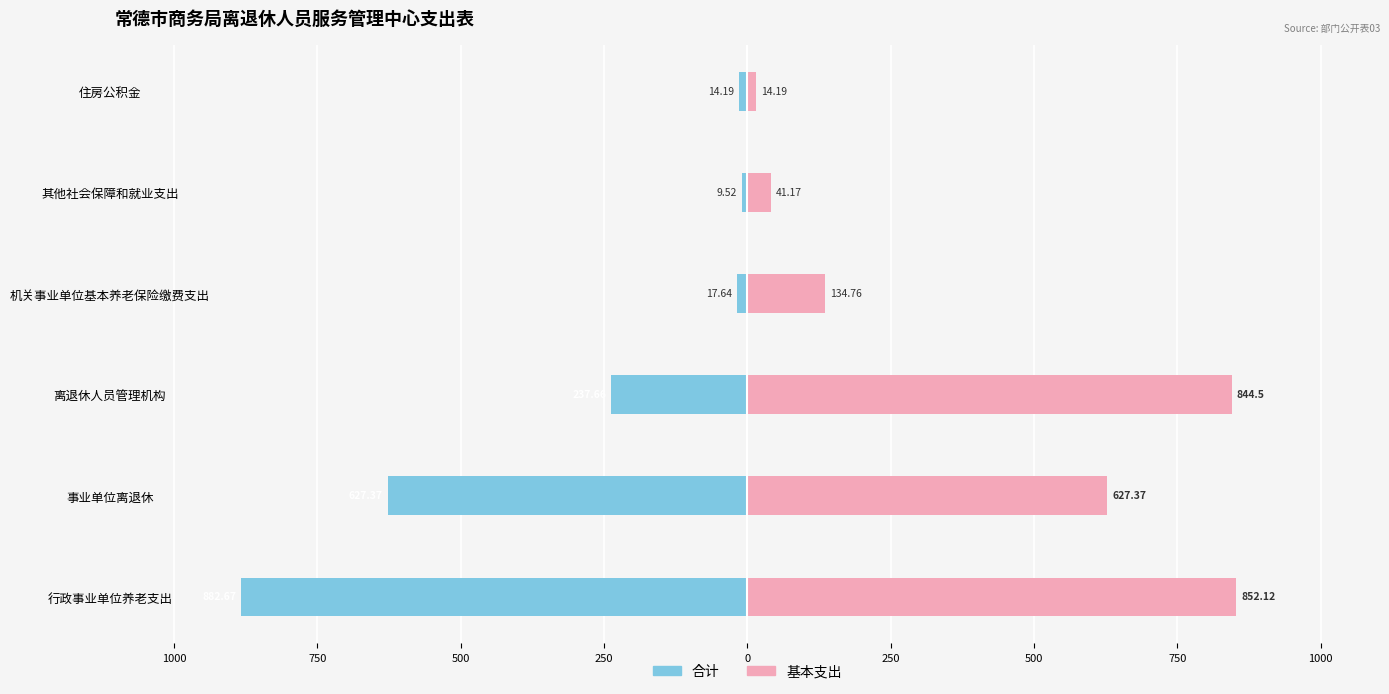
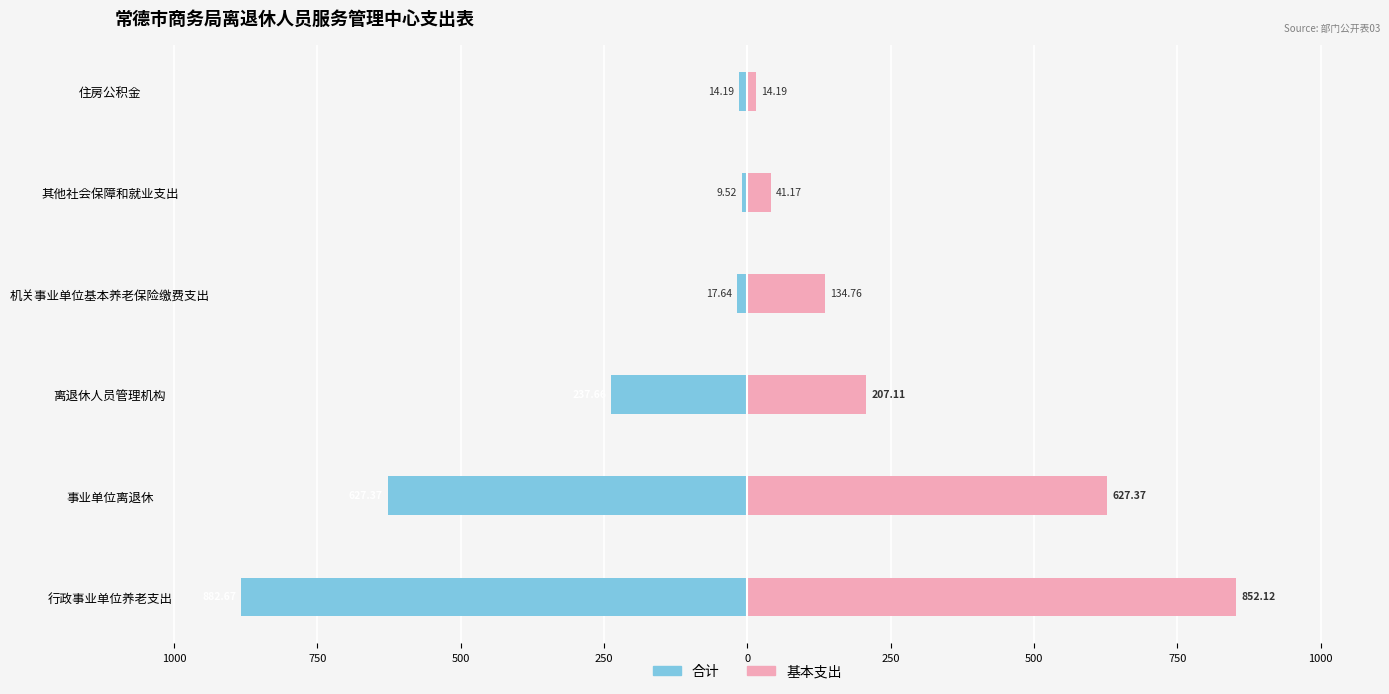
  {
    "基本支出": {
      "住房公积金": 14.19,
      "其他社会保障和就业支出": 41.17,
      "机关事业单位基本养老保险缴费支出": 134.76,
-     "离退休人员管理机构": 844.5,
+     "离退休人员管理机构": 207.11,
      "事业单位离退休": 627.37,
      "行政事业单位养老支出": 852.12
    }
  }
